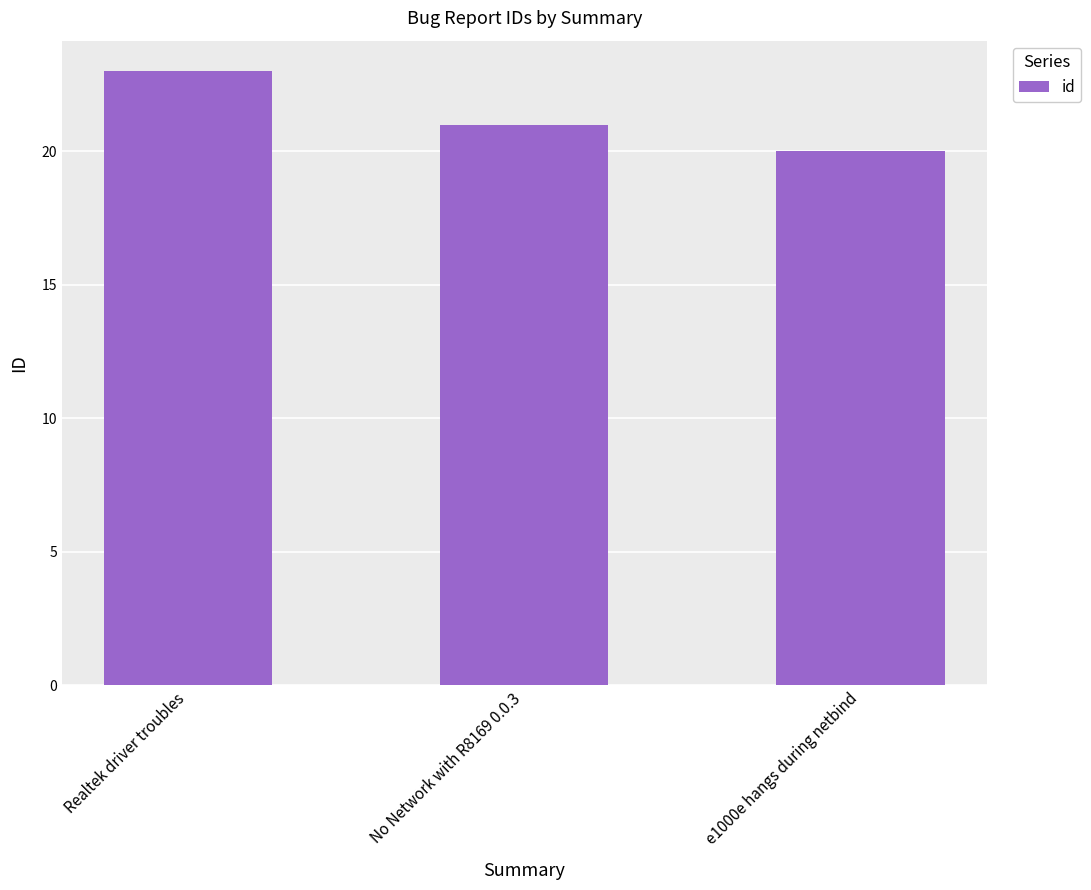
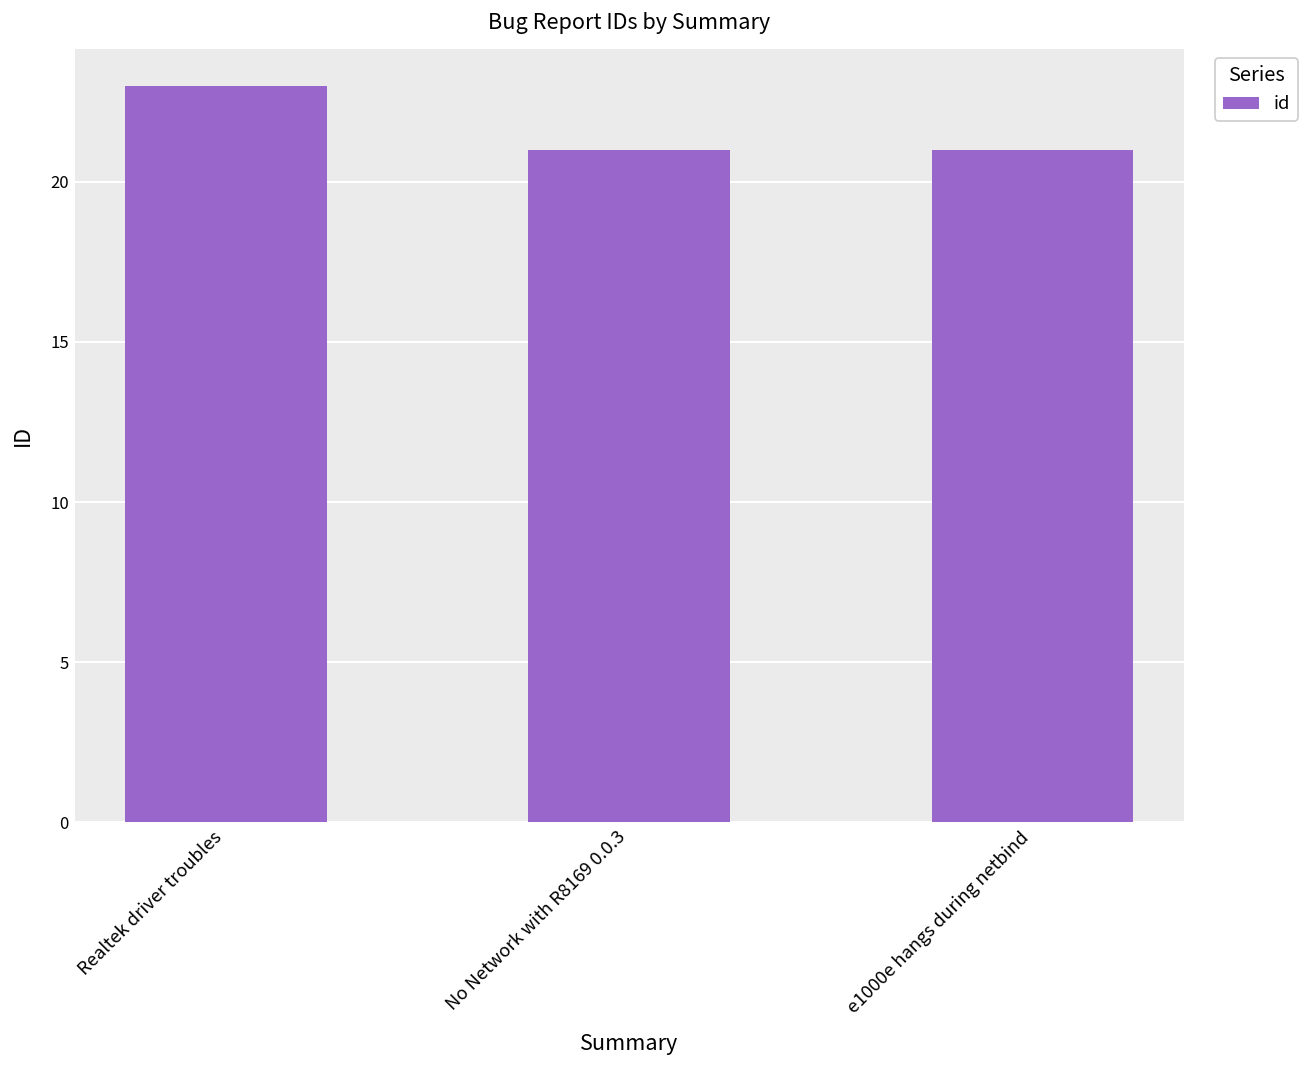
  {
    "Realtek driver troubles": 23,
    "No Network with R8169 0.0.3": 21,
-   "e1000e hangs during netbind": 20
+   "e1000e hangs during netbind": 21
  }
